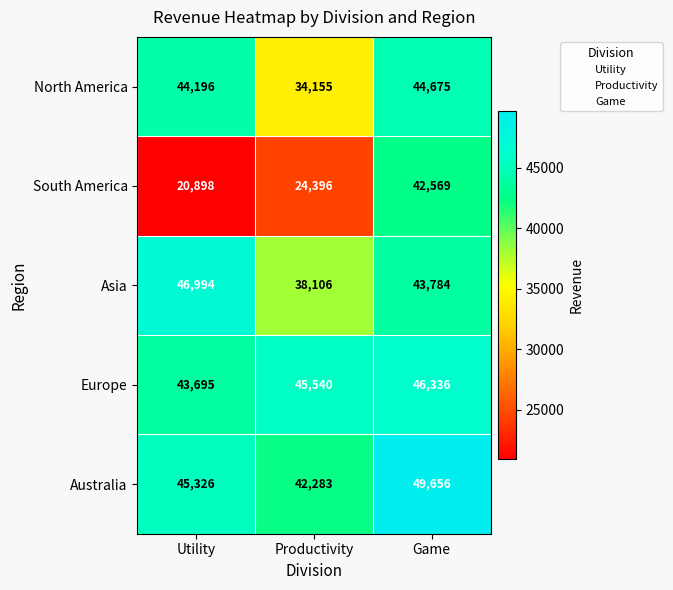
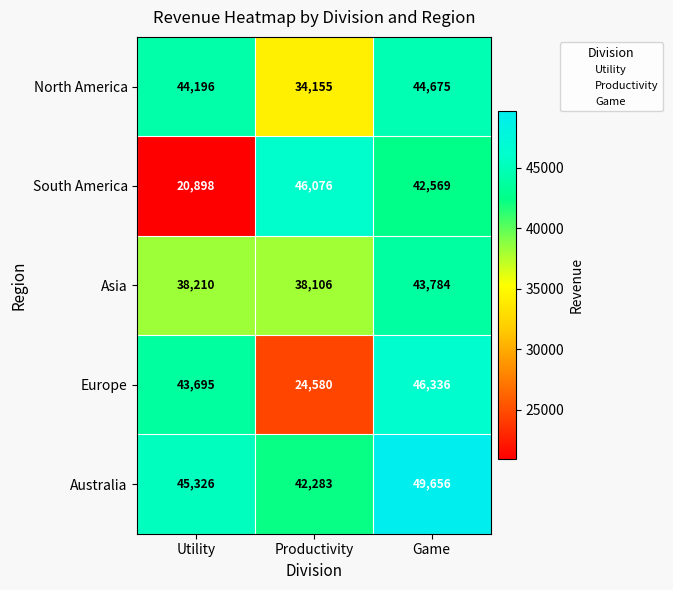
  {
    "North America": {
      "Utility": "44,196",
      "Productivity": "34,155",
      "Game": "44,675"
    },
    "South America": {
      "Utility": "20,898",
-     "Productivity": "24,396",
+     "Productivity": "46,076",
      "Game": "42,569"
    },
    "Asia": {
-     "Utility": "46,994",
+     "Utility": "38,210",
      "Productivity": "38,106",
      "Game": "43,784"
    },
    "Europe": {
      "Utility": "43,695",
-     "Productivity": "45,540",
+     "Productivity": "24,580",
      "Game": "46,336"
    },
    "Australia": {
      "Utility": "45,326",
      "Productivity": "42,283",
      "Game": "49,656"
    }
  }
